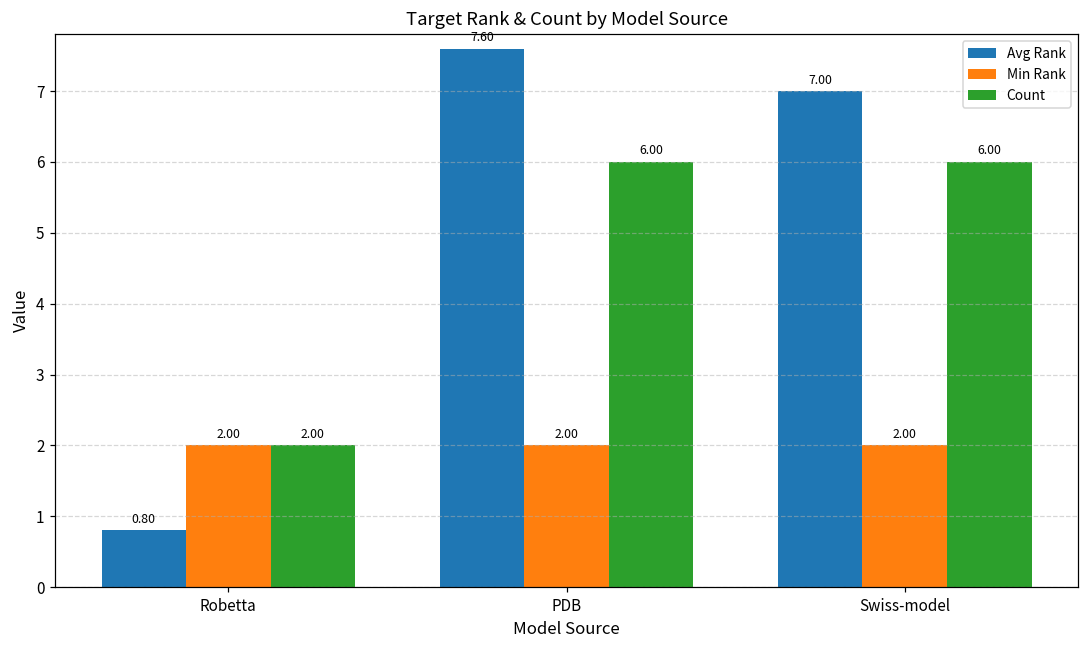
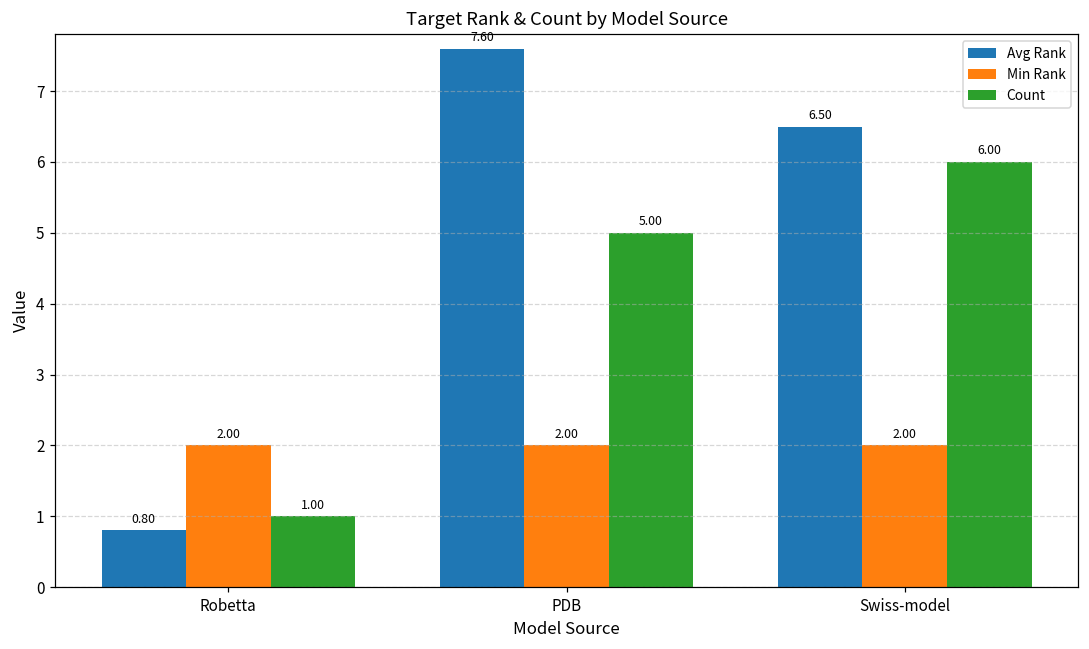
  {
    "Avg Rank": {
      "Robetta": 0.80,
      "PDB": 7.60,
-     "Swiss-model": 7.00
+     "Swiss-model": 6.50
    },
    "Min Rank": {
      "Robetta": 2.00,
      "PDB": 2.00,
      "Swiss-model": 2.00
    },
    "Count": {
-     "Robetta": 2.00,
-     "PDB": 6.00,
+     "Robetta": 1.00,
+     "PDB": 5.00,
      "Swiss-model": 6.00
    }
  }
